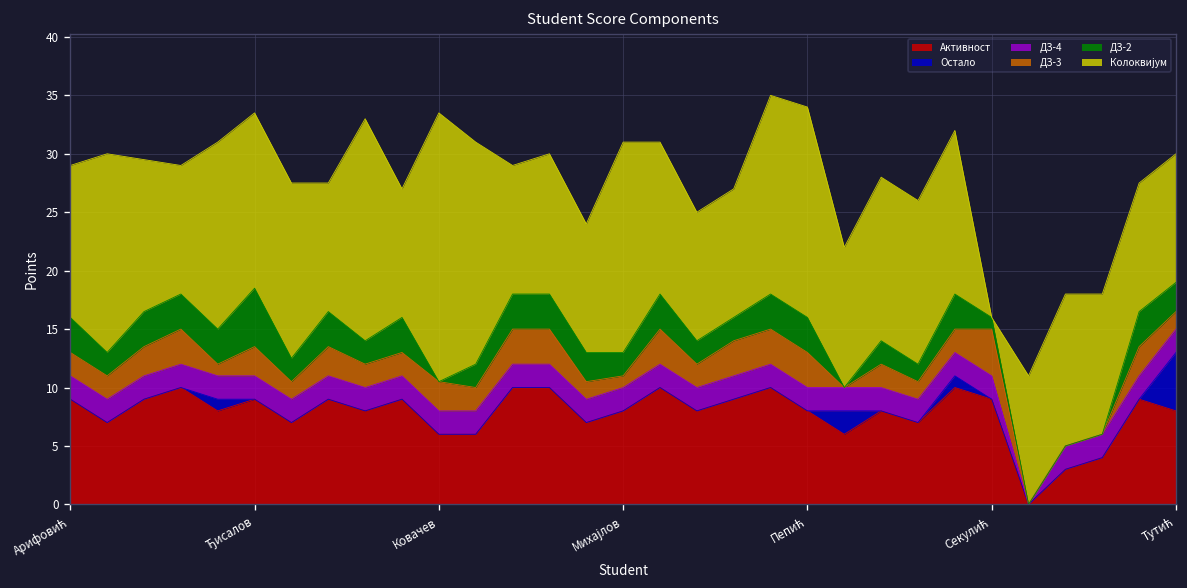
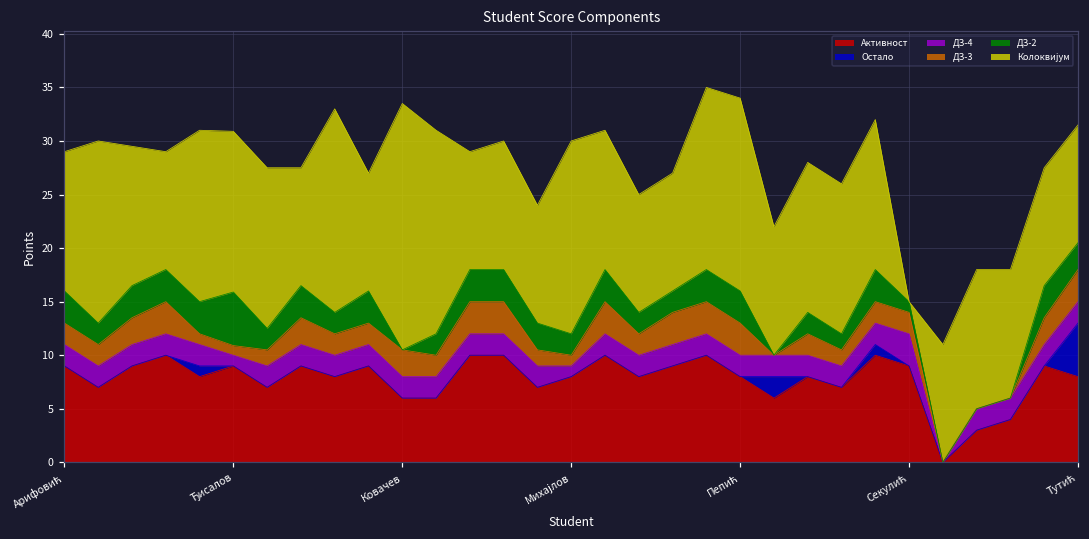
  {
    "Активност": {
      "Тутић": 8
    },
    "Остало": {
      "Тутић": 13
    },
    "ДЗ-4": {
      "Арифовић": 11,
-     "Ђисалов": 2,
+     "Ђисалов": 1,
      "Ковачев": 8,
-     "Михајлов": 2,
+     "Михајлов": 1,
      "Пепић": 10,
-     "Секулић": 2,
+     "Секулић": 3,
      "Тутић": 15
    },
    "ДЗ-3": {
      "Арифовић": 2,
-     "Ђисалов": 3,
+     "Ђисалов": 1,
      "Михајлов": 1,
      "Пепић": 3,
-     "Секулић": 4,
-     "Тутић": 2
+     "Секулић": 2,
+     "Тутић": 3
    },
    "ДЗ-2": {
      "Арифовић": 3,
      "Ђисалов": 5,
      "Михајлов": 2,
      "Пепић": 3,
      "Тутић": 3
    },
    "Колоквијум": {
      "Арифовић": 13,
      "Ђисалов": 15,
      "Ковачев": 23,
      "Михајлов": 18,
      "Пепић": 18,
      "Тутић": 11
    }
  }
